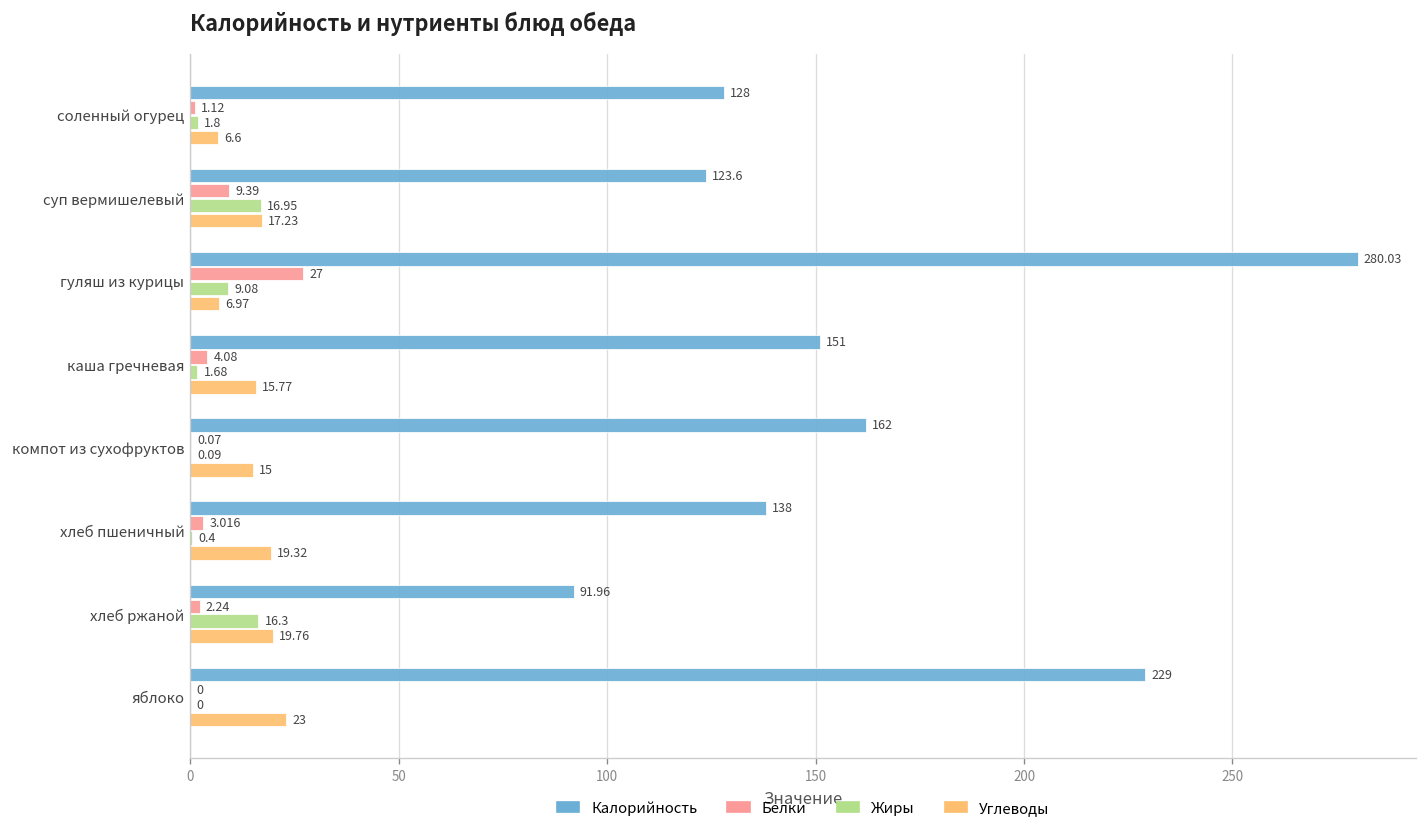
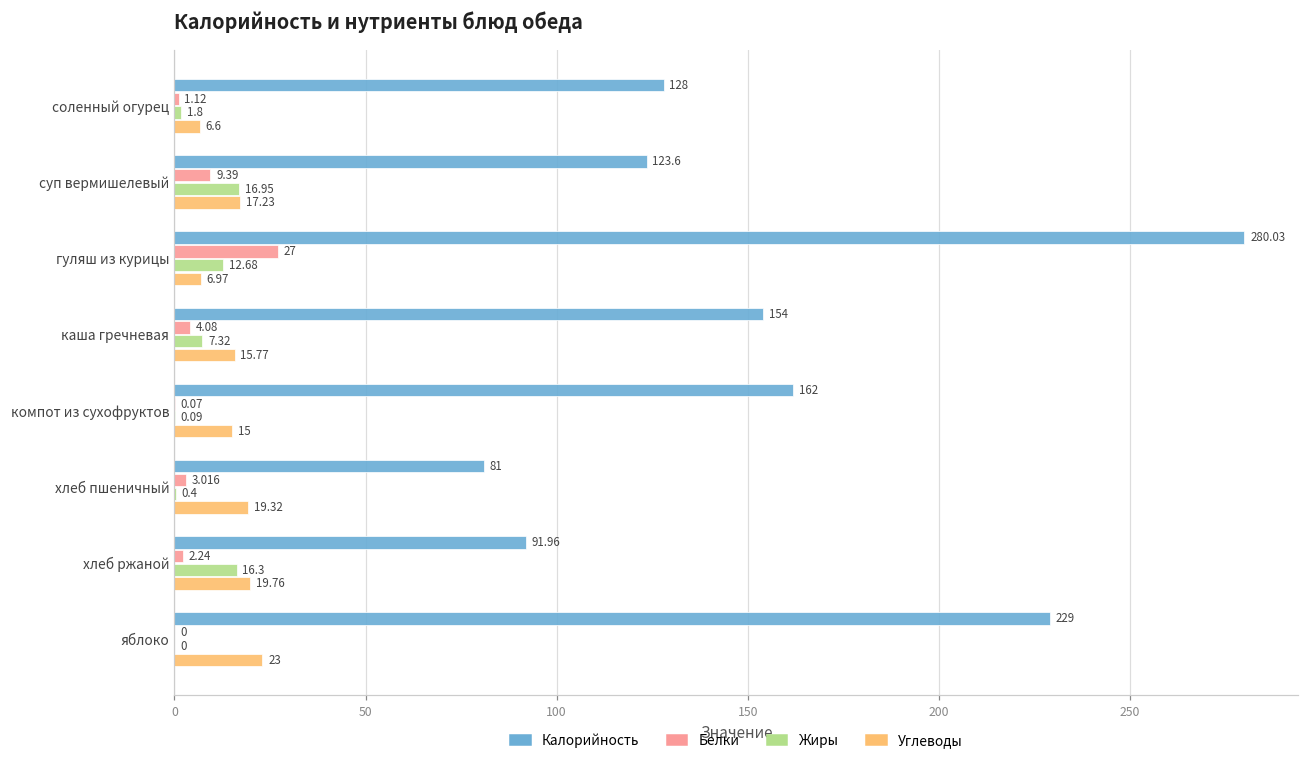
  {
    "Калорийность": {
      "соленный огурец": 128,
      "суп вермишелевый": 123.6,
      "гуляш из курицы": 280.03,
-     "каша гречневая": 151,
+     "каша гречневая": 154,
      "компот из сухофруктов": 162,
-     "хлеб пшеничный": 138,
+     "хлеб пшеничный": 81,
      "хлеб ржаной": 91.96,
      "яблоко": 229
    },
    "Жиры": {
      "соленный огурец": 1.8,
      "суп вермишелевый": 16.95,
-     "гуляш из курицы": 9.08,
-     "каша гречневая": 1.68,
+     "гуляш из курицы": 12.68,
+     "каша гречневая": 7.32,
      "компот из сухофруктов": 0.09,
      "хлеб пшеничный": 0.4,
      "хлеб ржаной": 16.3,
      "яблоко": 0
    }
  }
